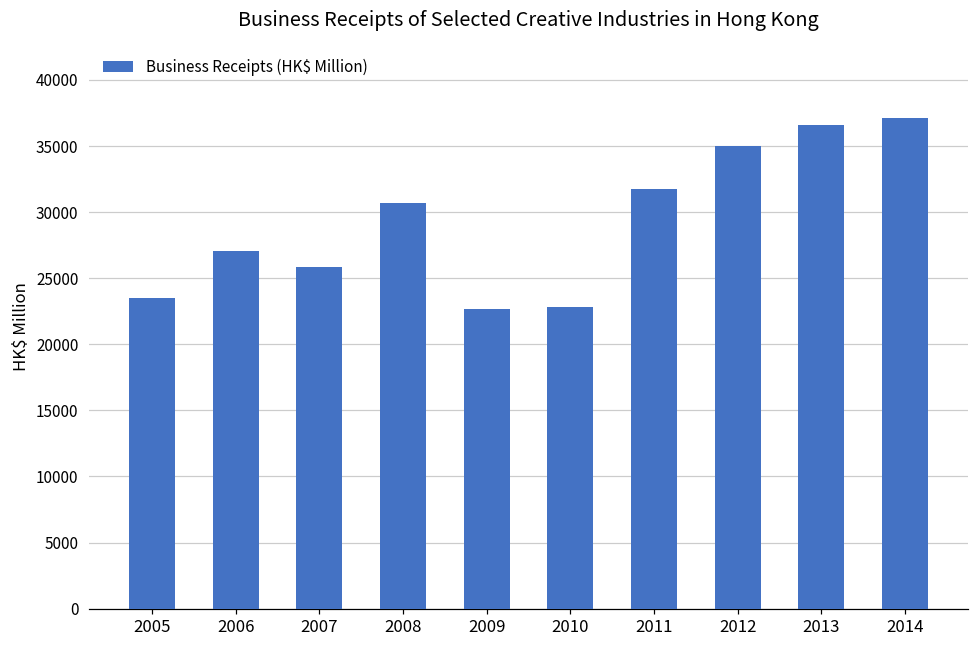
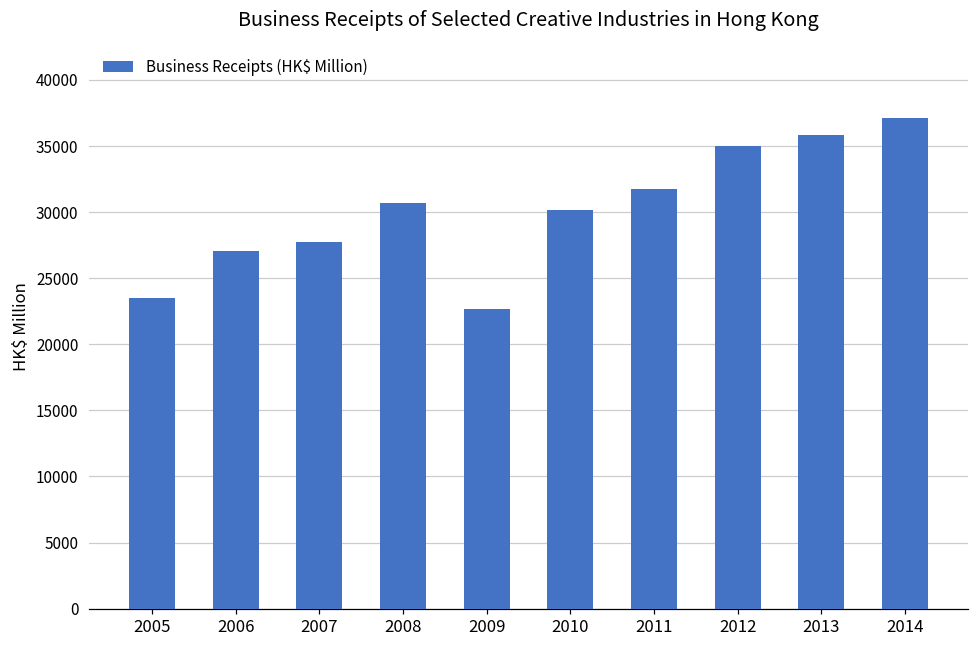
  {
    "2005": 23500,
    "2006": 27100,
-   "2007": 25800,
+   "2007": 27700,
    "2008": 30700,
    "2009": 22700,
-   "2010": 22800,
+   "2010": 30200,
    "2011": 31700,
    "2012": 35000,
-   "2013": 36600,
+   "2013": 35800,
    "2014": 37100
  }
